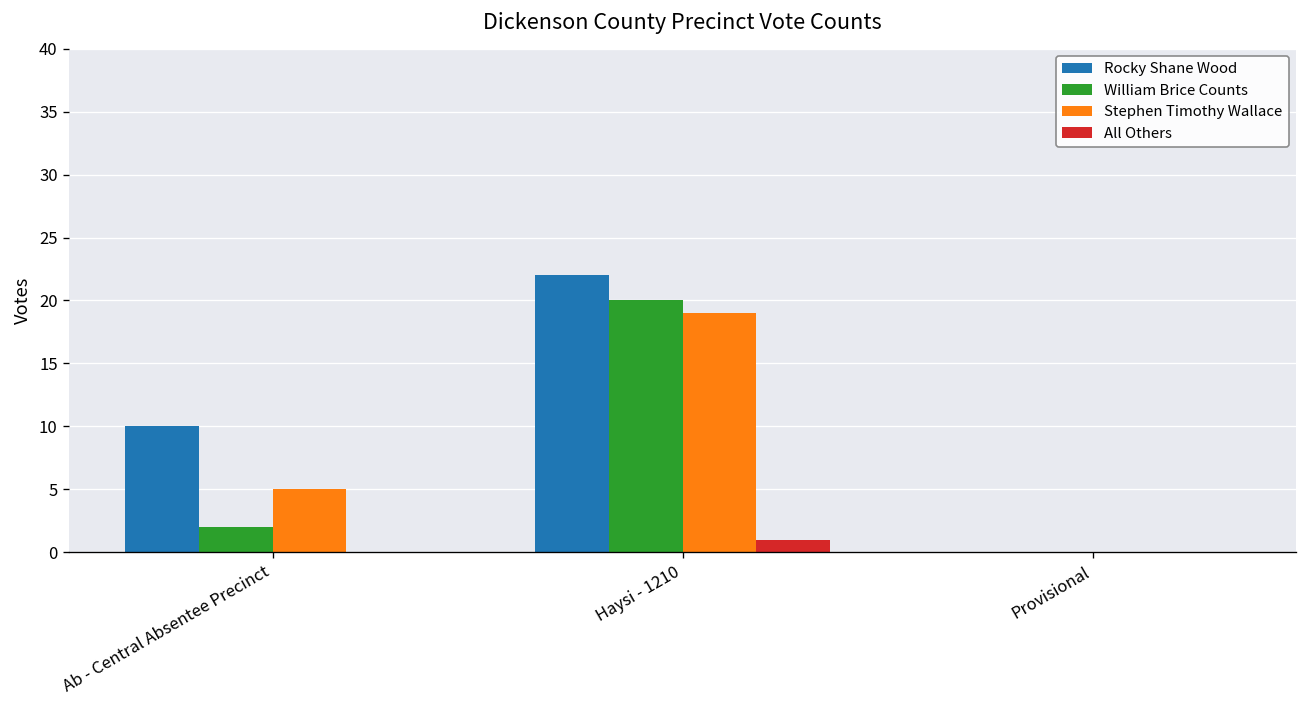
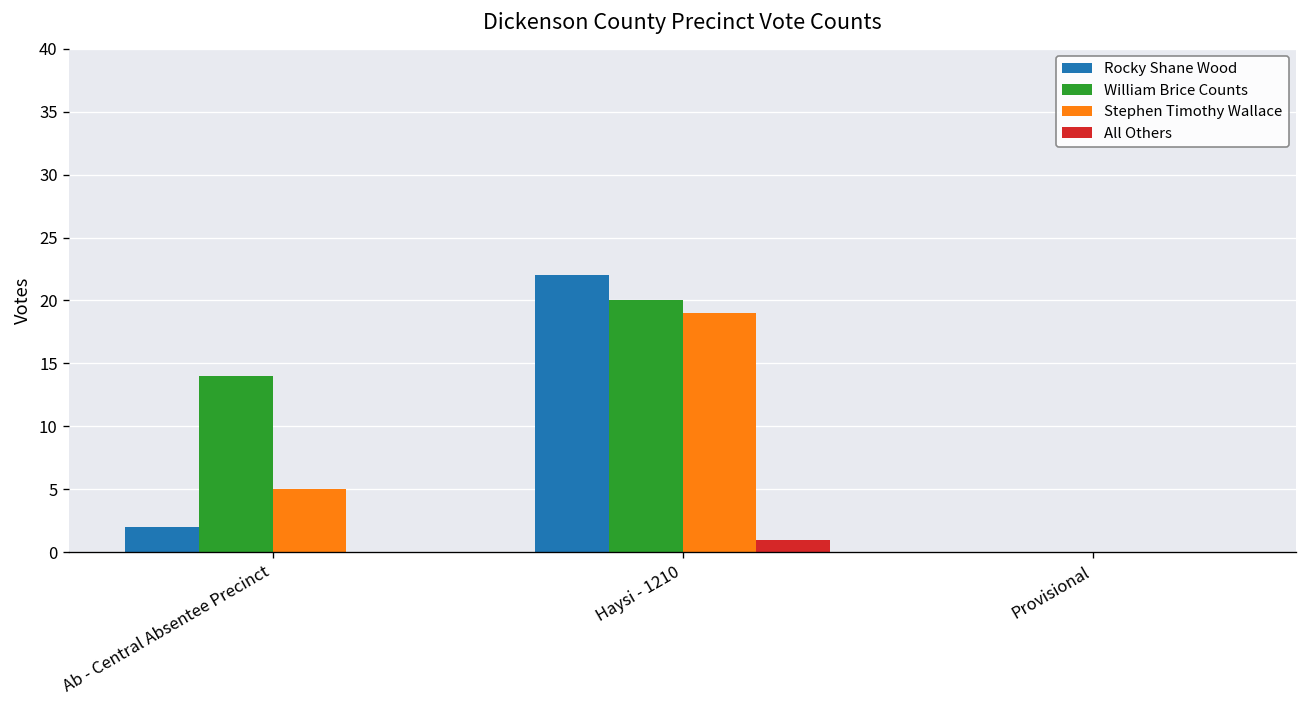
  {
    "Rocky Shane Wood": {
-     "Ab - Central Absentee Precinct": 10,
+     "Ab - Central Absentee Precinct": 2,
      "Haysi - 1210": 22,
      "Provisional": 0
    },
    "William Brice Counts": {
-     "Ab - Central Absentee Precinct": 2,
+     "Ab - Central Absentee Precinct": 14,
      "Haysi - 1210": 20,
      "Provisional": 0
    },
    "Stephen Timothy Wallace": {
      "Ab - Central Absentee Precinct": 5,
      "Haysi - 1210": 19,
      "Provisional": 0
    },
    "All Others": {
      "Ab - Central Absentee Precinct": 0,
      "Haysi - 1210": 1,
      "Provisional": 0
    }
  }
